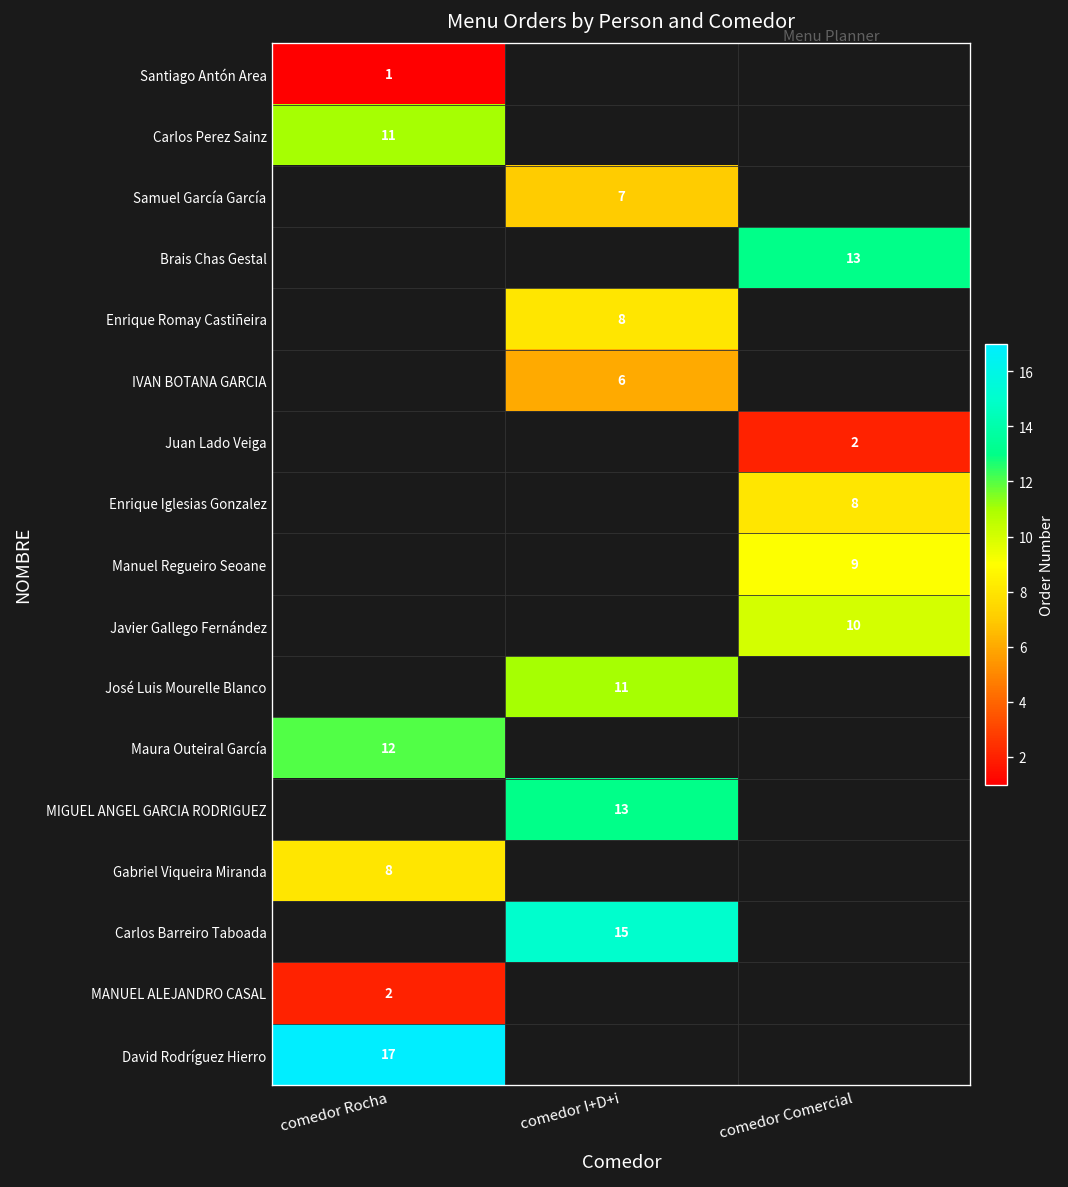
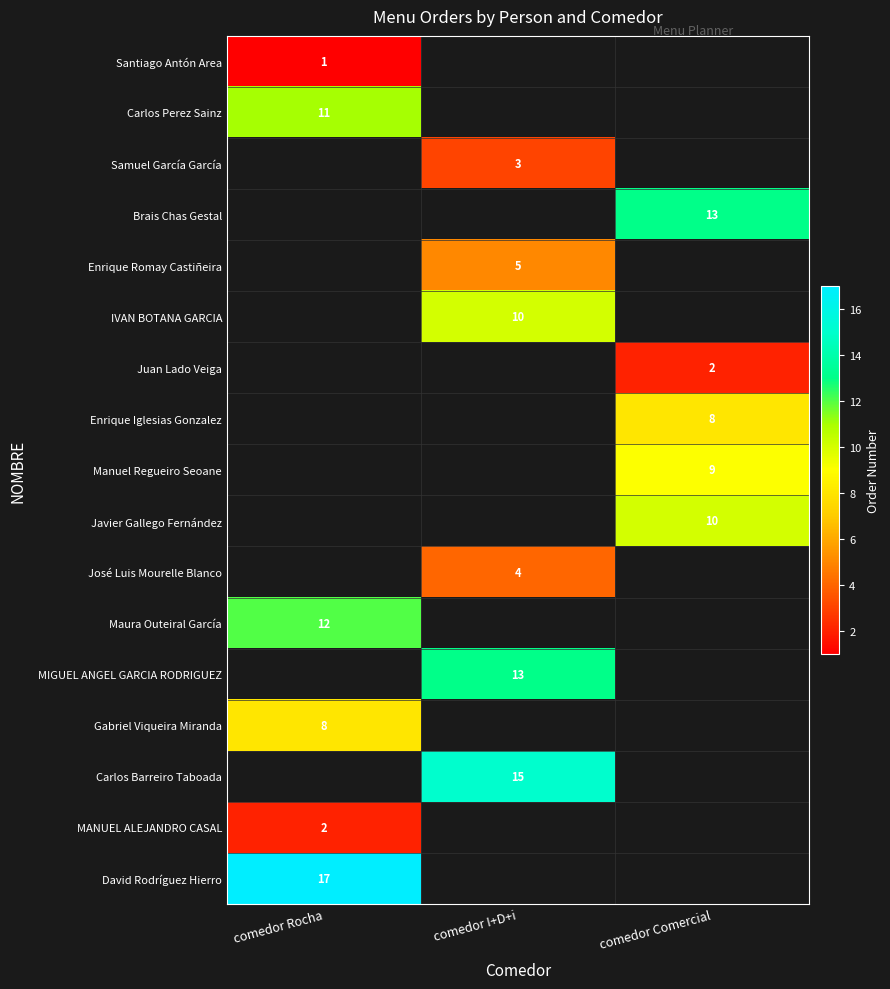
  {
    "Santiago Antón Area": {
      "comedor Rocha": 1
    },
    "Carlos Perez Sainz": {
      "comedor Rocha": 11
    },
    "Samuel García García": {
-     "comedor I+D+i": 7
+     "comedor I+D+i": 3
    },
    "Brais Chas Gestal": {
      "comedor Comercial": 13
    },
    "Enrique Romay Castiñeira": {
-     "comedor I+D+i": 8
+     "comedor I+D+i": 5
    },
    "IVAN BOTANA GARCIA": {
-     "comedor I+D+i": 6
+     "comedor I+D+i": 10
    },
    "Juan Lado Veiga": {
      "comedor Comercial": 2
    },
    "Enrique Iglesias Gonzalez": {
      "comedor Comercial": 8
    },
    "Manuel Regueiro Seoane": {
      "comedor Comercial": 9
    },
    "Javier Gallego Fernández": {
      "comedor Comercial": 10
    },
    "José Luis Mourelle Blanco": {
-     "comedor I+D+i": 11
+     "comedor I+D+i": 4
    },
    "Maura Outeiral García": {
      "comedor Rocha": 12
    },
    "MIGUEL ANGEL GARCIA RODRIGUEZ": {
      "comedor I+D+i": 13
    },
    "Gabriel Viqueira Miranda": {
      "comedor Rocha": 8
    },
    "Carlos Barreiro Taboada": {
      "comedor I+D+i": 15
    },
    "MANUEL ALEJANDRO CASAL": {
      "comedor Rocha": 2
    },
    "David Rodríguez Hierro": {
      "comedor Rocha": 17
    }
  }
